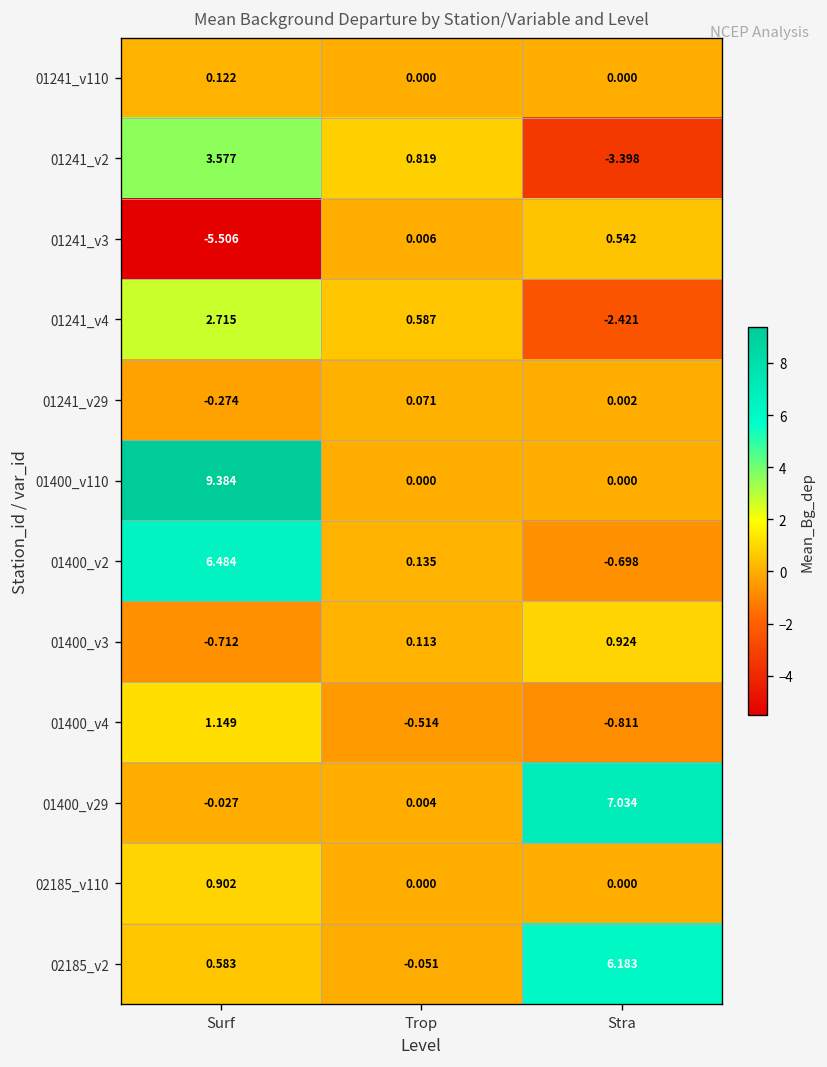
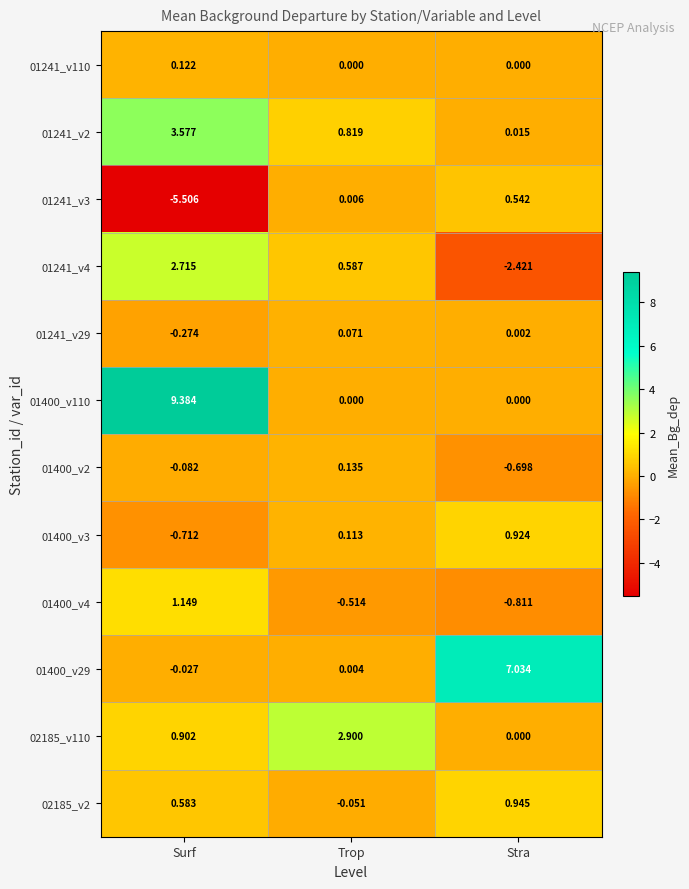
  {
    "01241_v110": {
      "Surf": 0.122,
      "Trop": 0.000,
      "Stra": 0.000
    },
    "01241_v2": {
      "Surf": 3.577,
      "Trop": 0.819,
-     "Stra": -3.398
+     "Stra": 0.015
    },
    "01241_v3": {
      "Surf": -5.506,
      "Trop": 0.006,
      "Stra": 0.542
    },
    "01241_v4": {
      "Surf": 2.715,
      "Trop": 0.587,
      "Stra": -2.421
    },
    "01241_v29": {
      "Surf": -0.274,
      "Trop": 0.071,
      "Stra": 0.002
    },
    "01400_v110": {
      "Surf": 9.384,
      "Trop": 0.000,
      "Stra": 0.000
    },
    "01400_v2": {
-     "Surf": 6.484,
+     "Surf": -0.082,
      "Trop": 0.135,
      "Stra": -0.698
    },
    "01400_v3": {
      "Surf": -0.712,
      "Trop": 0.113,
      "Stra": 0.924
    },
    "01400_v4": {
      "Surf": 1.149,
      "Trop": -0.514,
      "Stra": -0.811
    },
    "01400_v29": {
      "Surf": -0.027,
      "Trop": 0.004,
      "Stra": 7.034
    },
    "02185_v110": {
      "Surf": 0.902,
-     "Trop": 0.000,
+     "Trop": 2.900,
      "Stra": 0.000
    },
    "02185_v2": {
      "Surf": 0.583,
      "Trop": -0.051,
-     "Stra": 6.183
+     "Stra": 0.945
    }
  }
